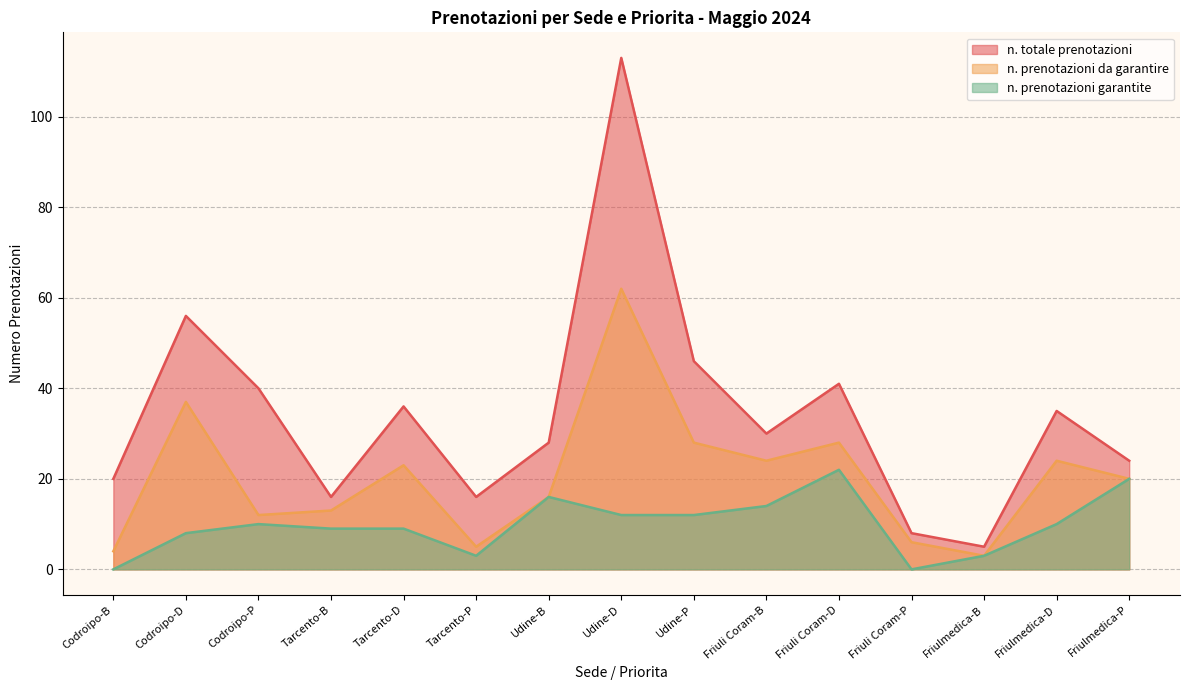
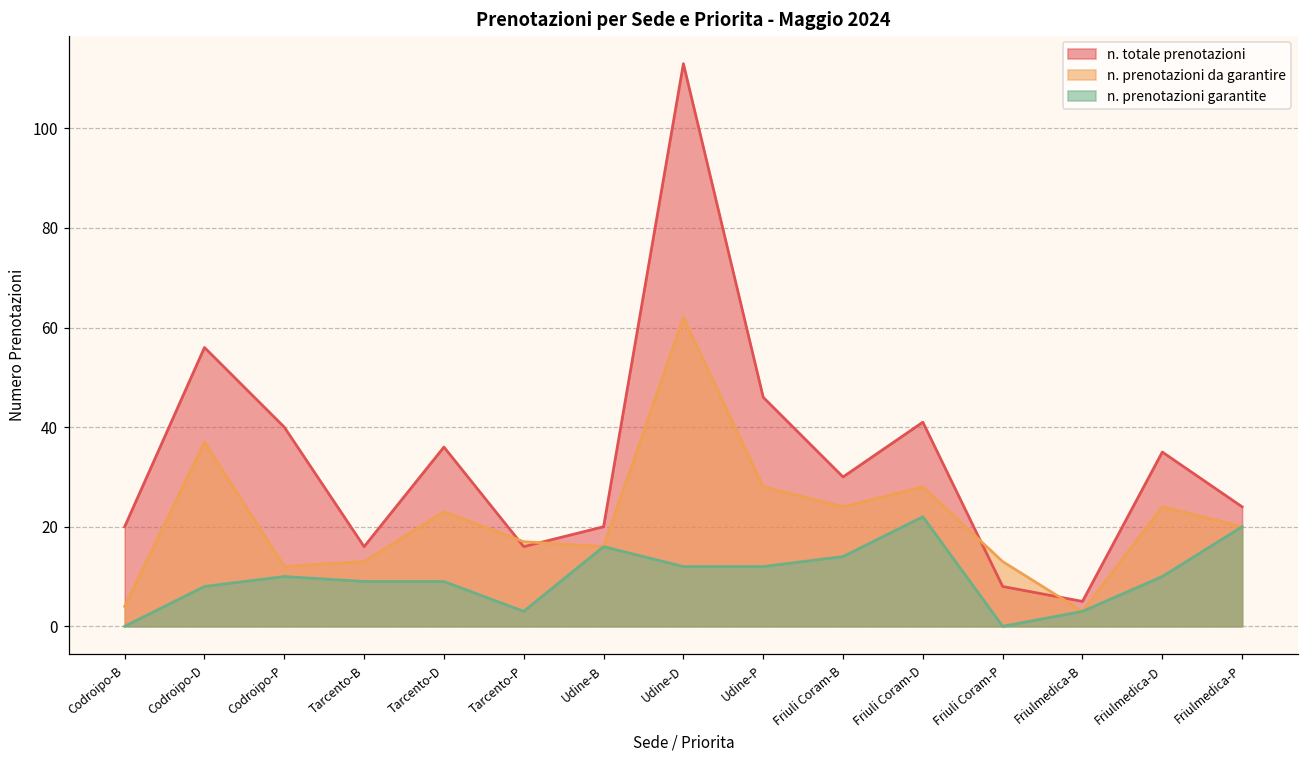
  {
    "n. totale prenotazioni": {
      "Codroipo-B": 20,
      "Codroipo-D": 56,
      "Codroipo-P": 40,
      "Tarcento-B": 16,
      "Tarcento-D": 36,
      "Tarcento-P": 16,
-     "Udine-B": 28,
+     "Udine-B": 20,
      "Udine-D": 113,
      "Udine-P": 46,
      "Friuli Coram-B": 30,
      "Friuli Coram-D": 41,
      "Friuli Coram-P": 8,
      "Friulmedica-B": 5,
      "Friulmedica-D": 35,
      "Friulmedica-P": 24
    },
    "n. prenotazioni da garantire": {
      "Codroipo-B": 4,
      "Codroipo-D": 37,
      "Codroipo-P": 12,
      "Tarcento-B": 13,
      "Tarcento-D": 23,
-     "Tarcento-P": 5,
+     "Tarcento-P": 17,
      "Udine-D": 62,
      "Udine-P": 28,
      "Friuli Coram-B": 24,
      "Friuli Coram-D": 28,
-     "Friuli Coram-P": 6,
+     "Friuli Coram-P": 13,
      "Friulmedica-D": 24
    },
    "n. prenotazioni garantite": {
      "Codroipo-B": 0,
      "Codroipo-D": 8,
      "Codroipo-P": 10,
      "Tarcento-B": 9,
      "Tarcento-D": 9,
      "Tarcento-P": 3,
      "Udine-D": 12,
      "Udine-P": 12,
      "Friuli Coram-B": 14,
      "Friuli Coram-D": 22,
      "Friuli Coram-P": 0,
      "Friulmedica-D": 10
    }
  }
